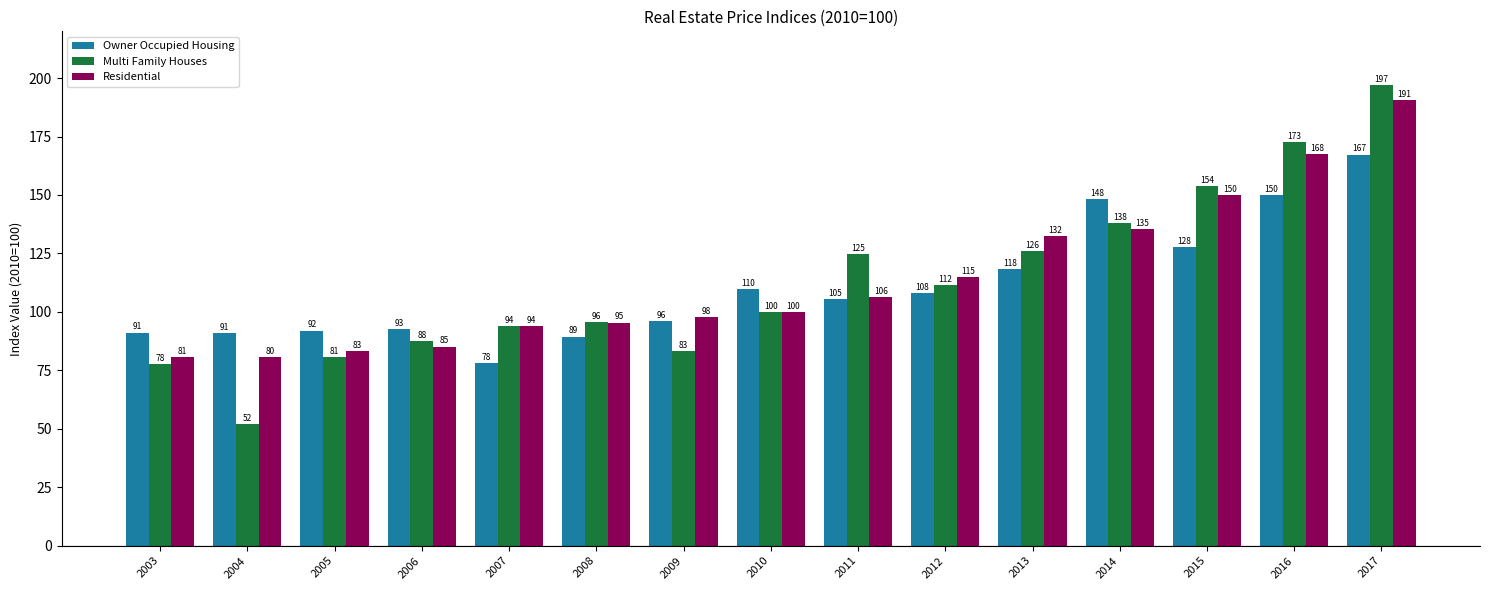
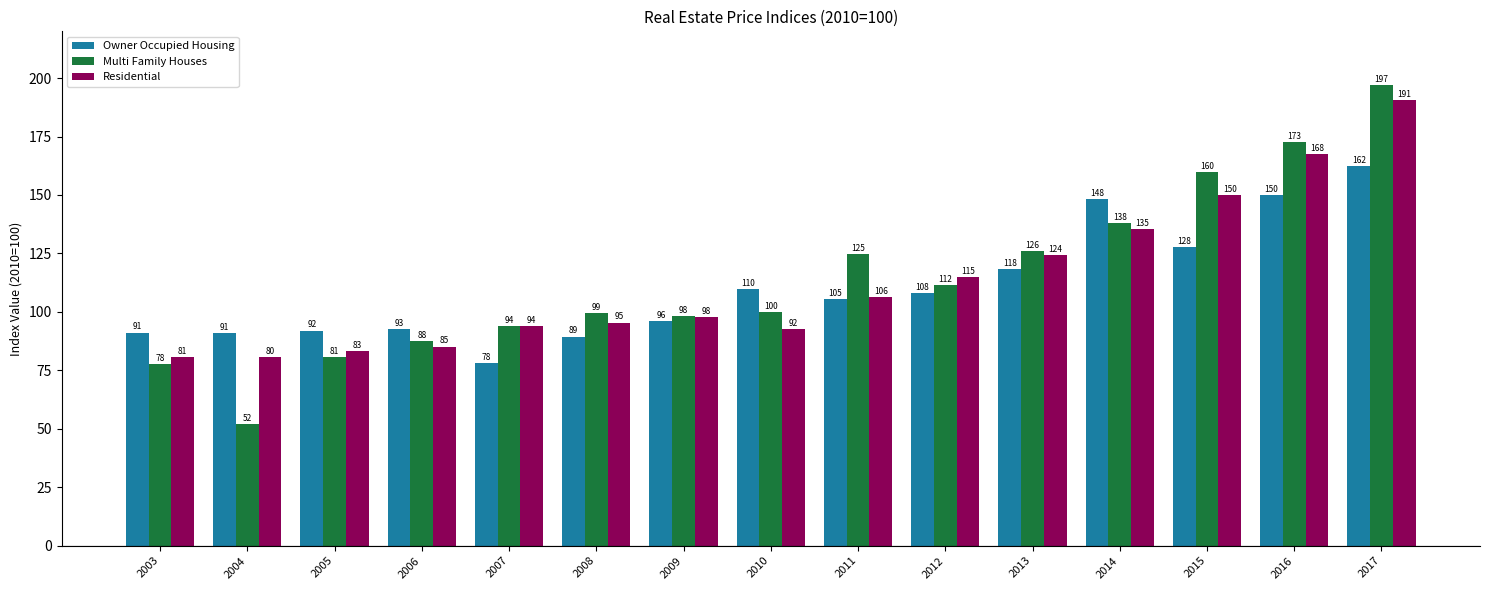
  {
    "Owner Occupied Housing": {
      "2003": 91,
      "2004": 91,
      "2005": 92,
      "2006": 93,
      "2007": 78,
      "2008": 89,
      "2009": 96,
      "2010": 110,
      "2011": 105,
      "2012": 108,
      "2013": 118,
      "2014": 148,
      "2015": 128,
      "2016": 150,
-     "2017": 167
+     "2017": 162
    },
    "Multi Family Houses": {
      "2003": 78,
      "2004": 52,
      "2005": 81,
      "2006": 88,
      "2007": 94,
-     "2008": 96,
-     "2009": 83,
+     "2008": 99,
+     "2009": 98,
      "2010": 100,
      "2011": 125,
      "2012": 112,
      "2013": 126,
      "2014": 138,
-     "2015": 154,
+     "2015": 160,
      "2016": 173,
      "2017": 197
    },
    "Residential": {
      "2003": 81,
      "2004": 80,
      "2005": 83,
      "2006": 85,
      "2007": 94,
      "2008": 95,
      "2009": 98,
-     "2010": 100,
+     "2010": 92,
      "2011": 106,
      "2012": 115,
-     "2013": 132,
+     "2013": 124,
      "2014": 135,
      "2015": 150,
      "2016": 168,
      "2017": 191
    }
  }
